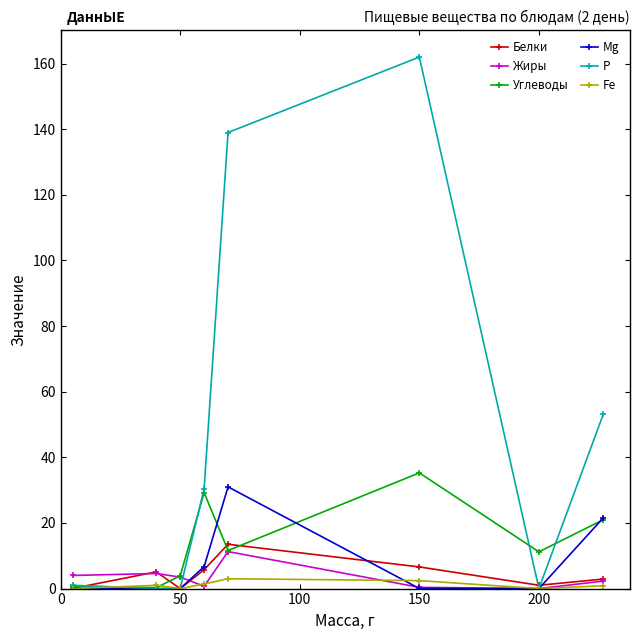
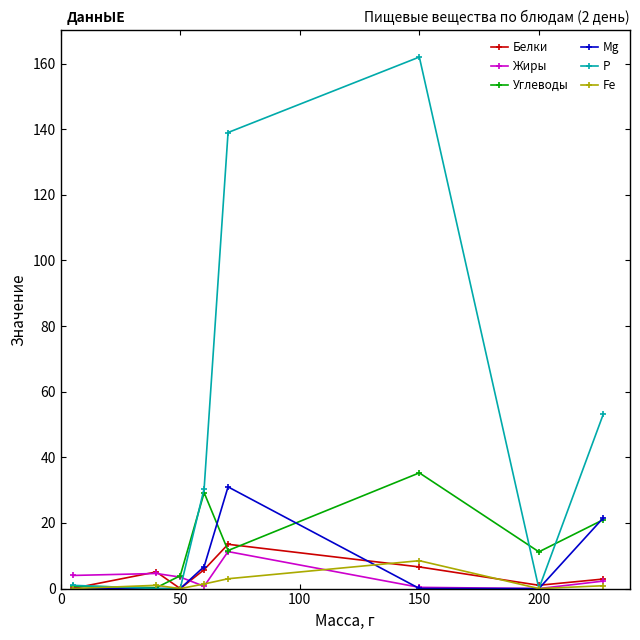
  {
    "Белки": {
      "150": 7,
      "200": 1
    },
    "Углеводы": {
      "150": 35,
      "200": 11
    },
    "Р": {
      "150": 162
    },
    "Fe": {
-     "150": 2
+     "150": 9
    }
  }
